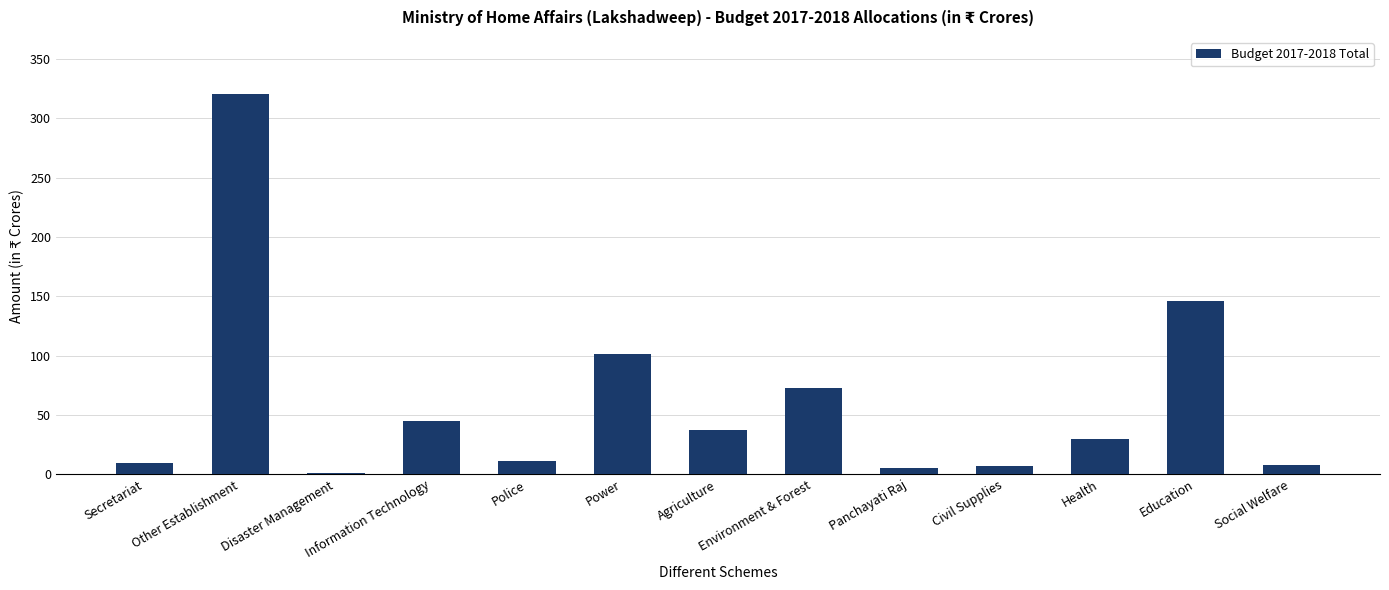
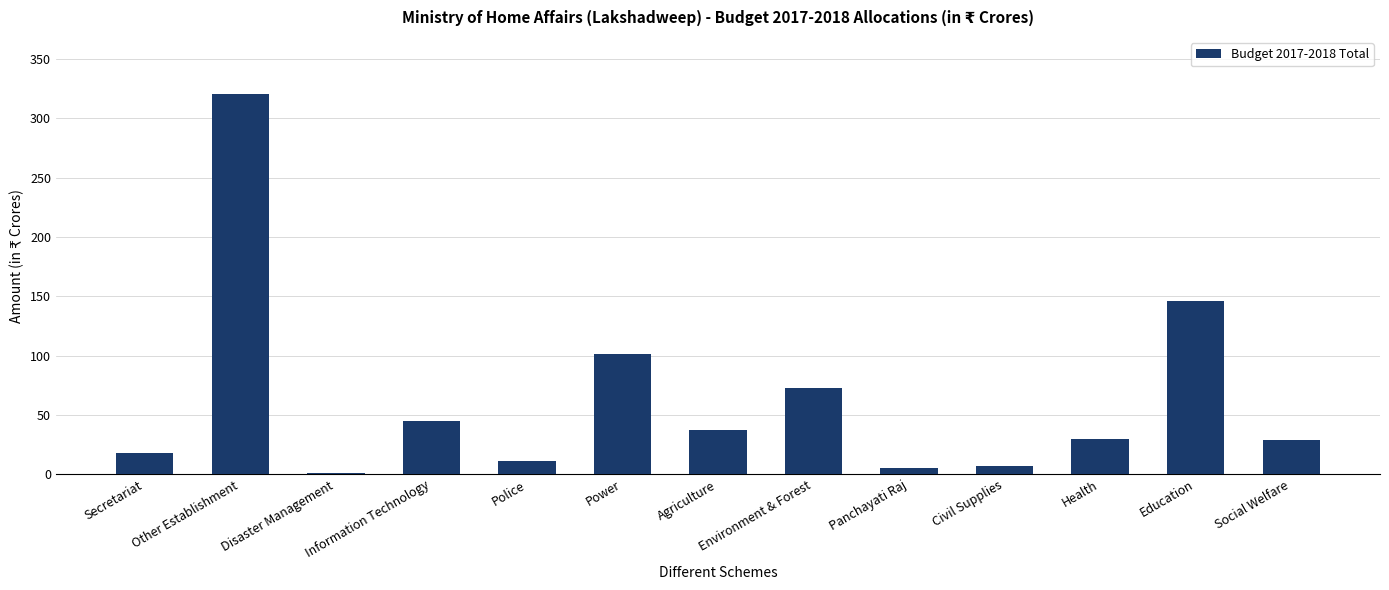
  {
-   "Secretariat": 10,
+   "Secretariat": 18,
    "Other Establishment": 321,
    "Information Technology": 45,
    "Police": 11,
    "Power": 102,
    "Agriculture": 37,
    "Environment & Forest": 73,
    "Panchayati Raj": 6,
    "Civil Supplies": 7,
    "Health": 30,
    "Education": 146,
-   "Social Welfare": 8
+   "Social Welfare": 29
  }
